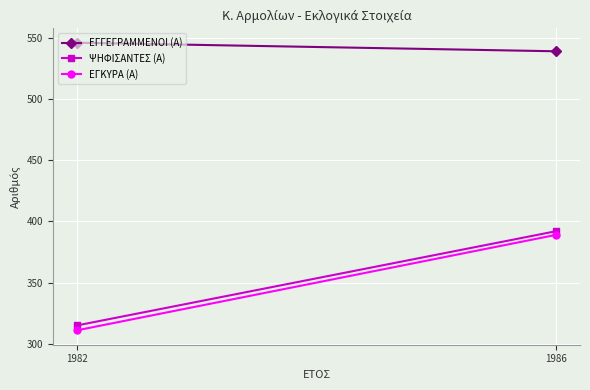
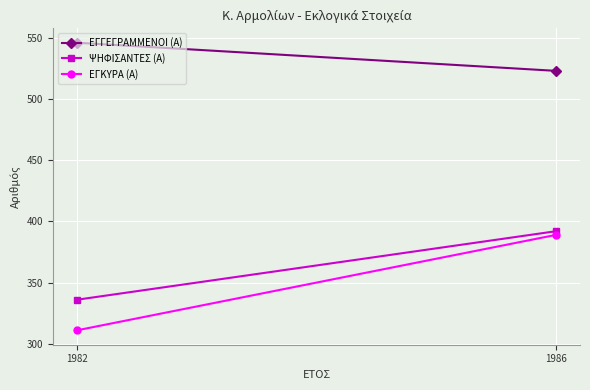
  {
    "ΕΓΓΕΓΡΑΜΜΕΝΟΙ (Α)": {
-     "1986": 539
+     "1986": 523
    },
    "ΨΗΦΙΣΑΝΤΕΣ (Α)": {
-     "1982": 315,
+     "1982": 336,
      "1986": 392
    },
    "ΕΓΚΥΡΑ (Α)": {
      "1982": 311,
      "1986": 389
    }
  }
